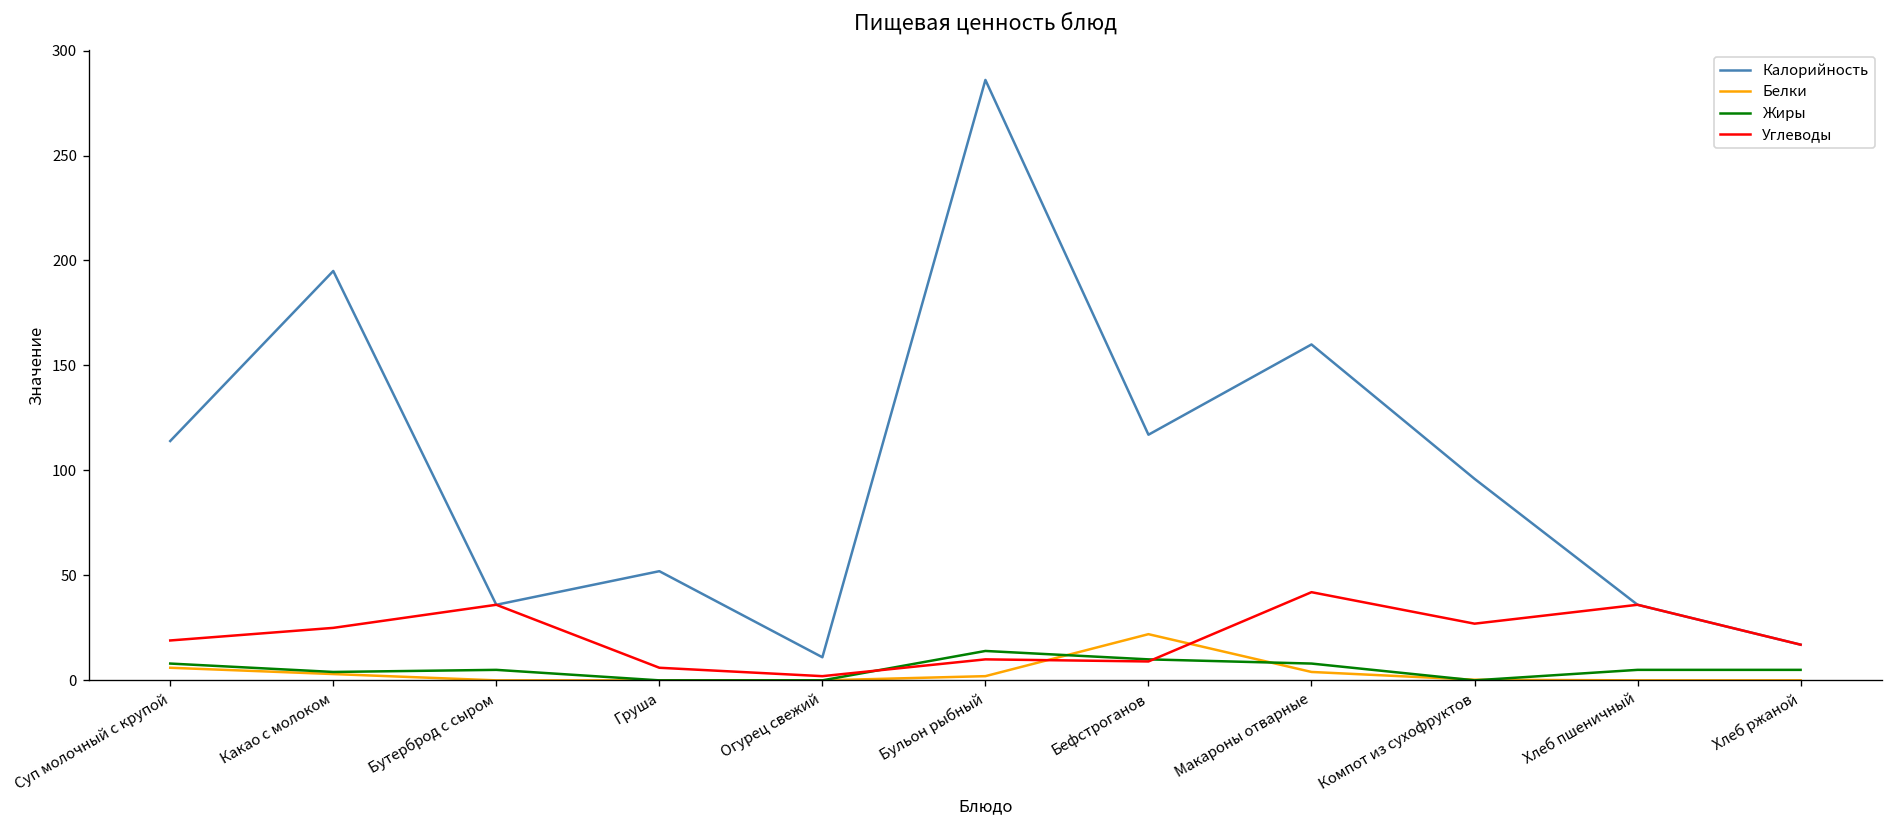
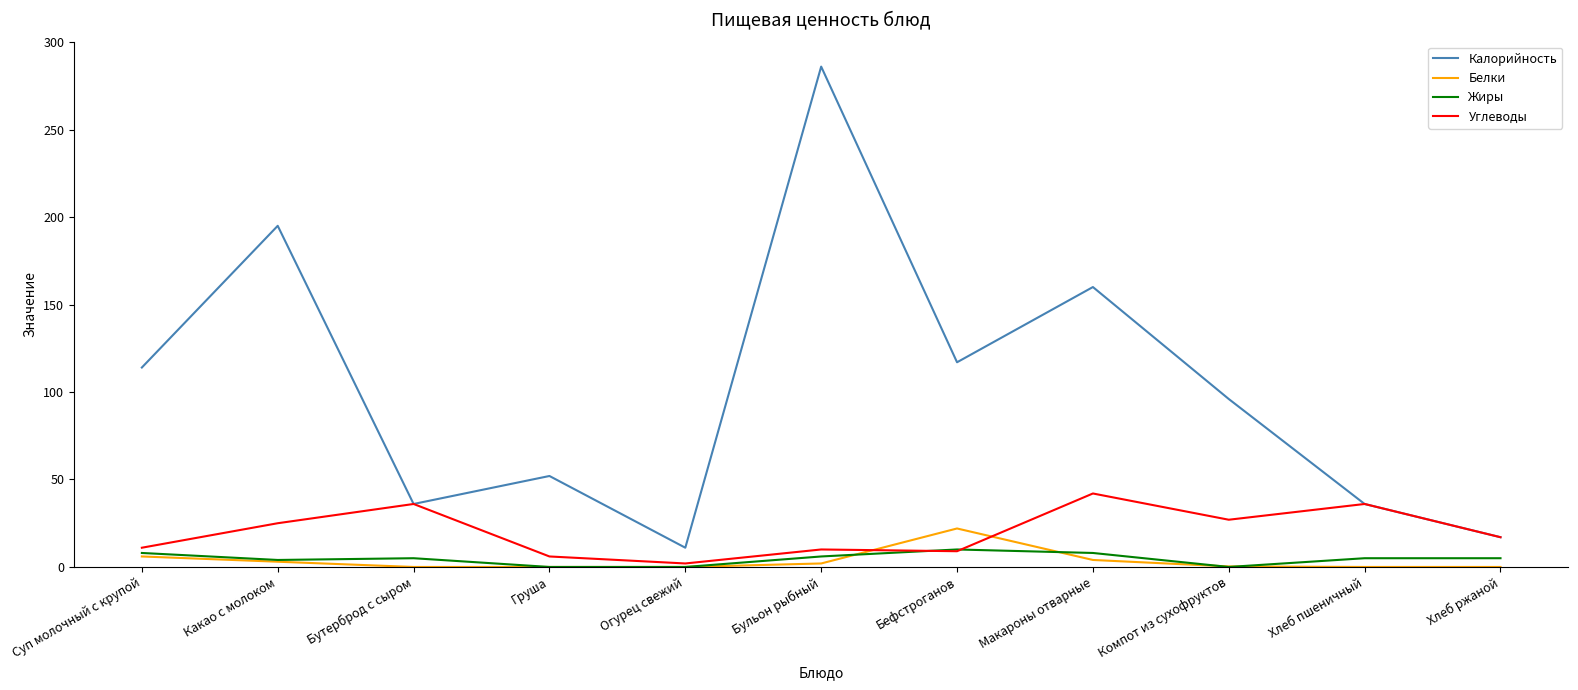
  {
    "Калорийность": {
      "Суп молочный с крупой": 114,
      "Какао с молоком": 195,
      "Груша": 52,
      "Огурец свежий": 11,
      "Бульон рыбный": 286,
      "Бефстроганов": 117,
      "Макароны отварные": 160,
      "Компот из сухофруктов": 96
    },
    "Белки": {
      "Суп молочный с крупой": 6,
      "Бутерброд с сыром": 0,
      "Бульон рыбный": 2,
      "Бефстроганов": 22,
      "Макароны отварные": 4,
      "Хлеб пшеничный": 0,
      "Хлеб ржаной": 0
    },
    "Жиры": {
      "Суп молочный с крупой": 8,
      "Бутерброд с сыром": 5,
-     "Бульон рыбный": 14,
+     "Бульон рыбный": 6,
      "Макароны отварные": 8,
      "Хлеб пшеничный": 5,
      "Хлеб ржаной": 5
    },
    "Углеводы": {
-     "Суп молочный с крупой": 19,
+     "Суп молочный с крупой": 11,
      "Какао с молоком": 25,
      "Груша": 6,
      "Огурец свежий": 2,
      "Бульон рыбный": 10,
      "Макароны отварные": 42,
      "Компот из сухофруктов": 27
    }
  }
